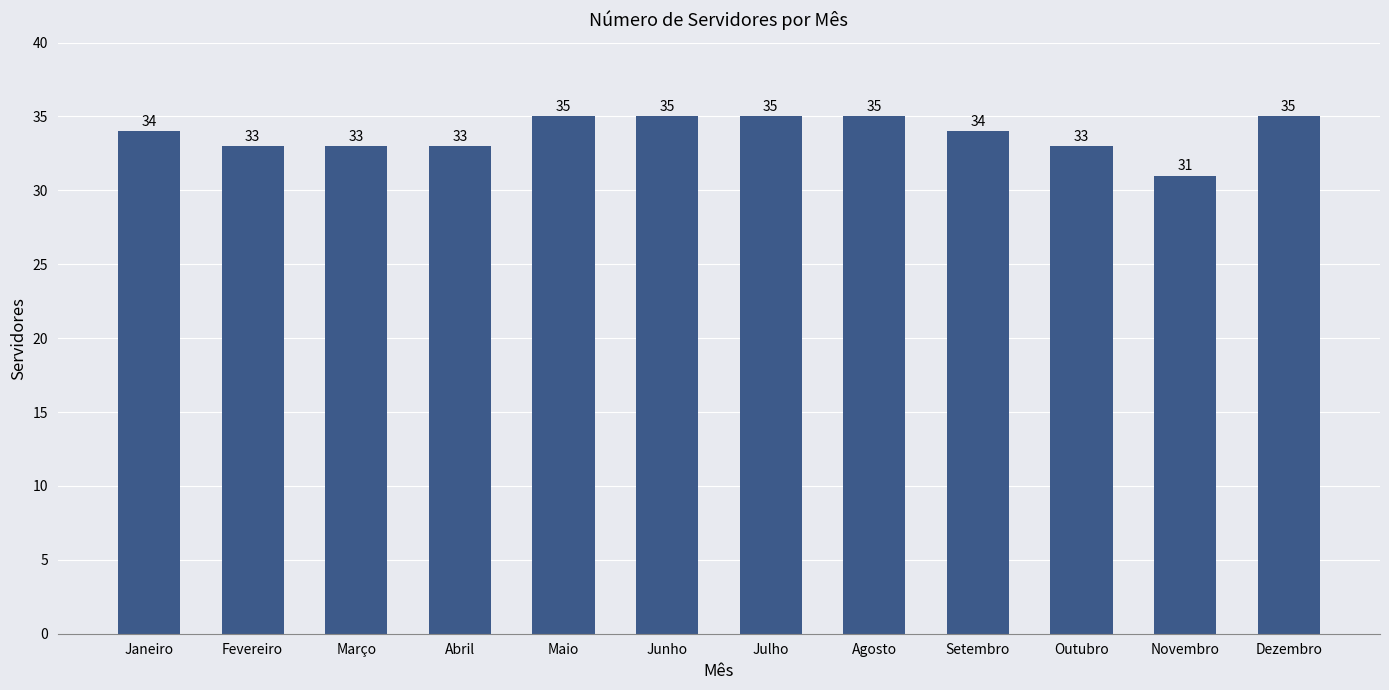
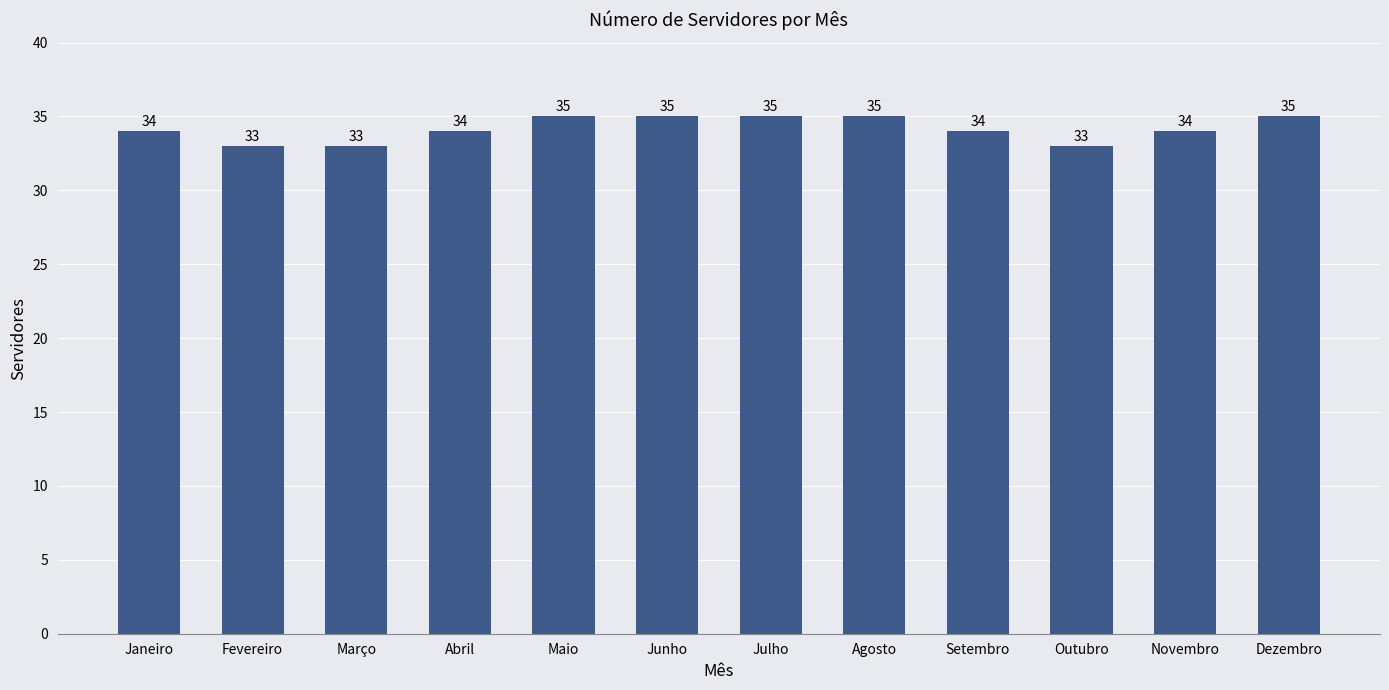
  {
    "Janeiro": 34,
    "Fevereiro": 33,
    "Março": 33,
-   "Abril": 33,
+   "Abril": 34,
    "Maio": 35,
    "Junho": 35,
    "Julho": 35,
    "Agosto": 35,
    "Setembro": 34,
    "Outubro": 33,
-   "Novembro": 31,
+   "Novembro": 34,
    "Dezembro": 35
  }
